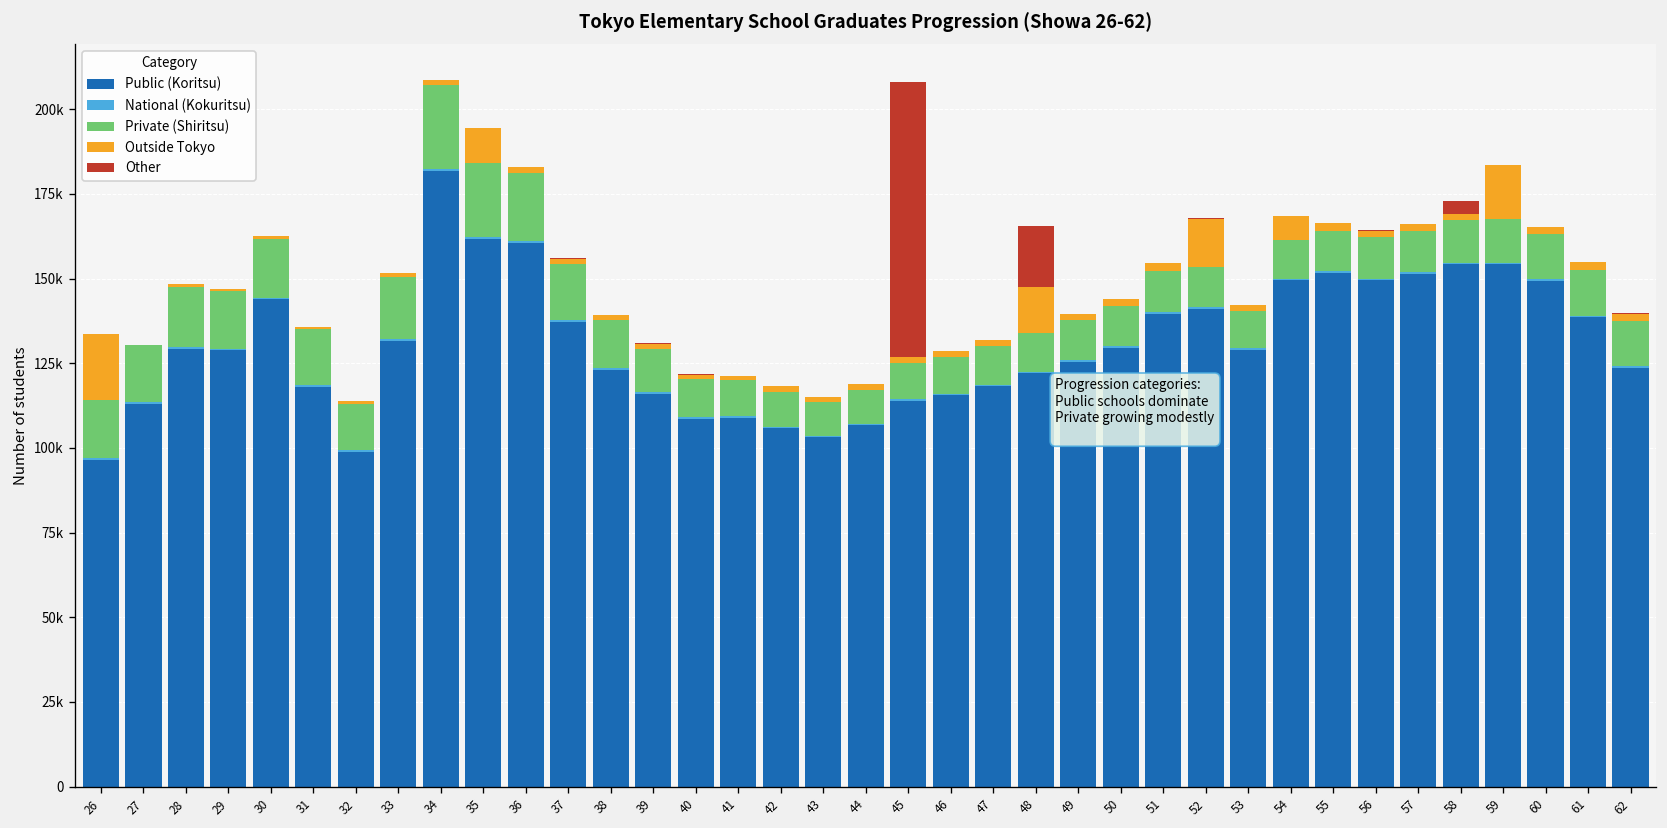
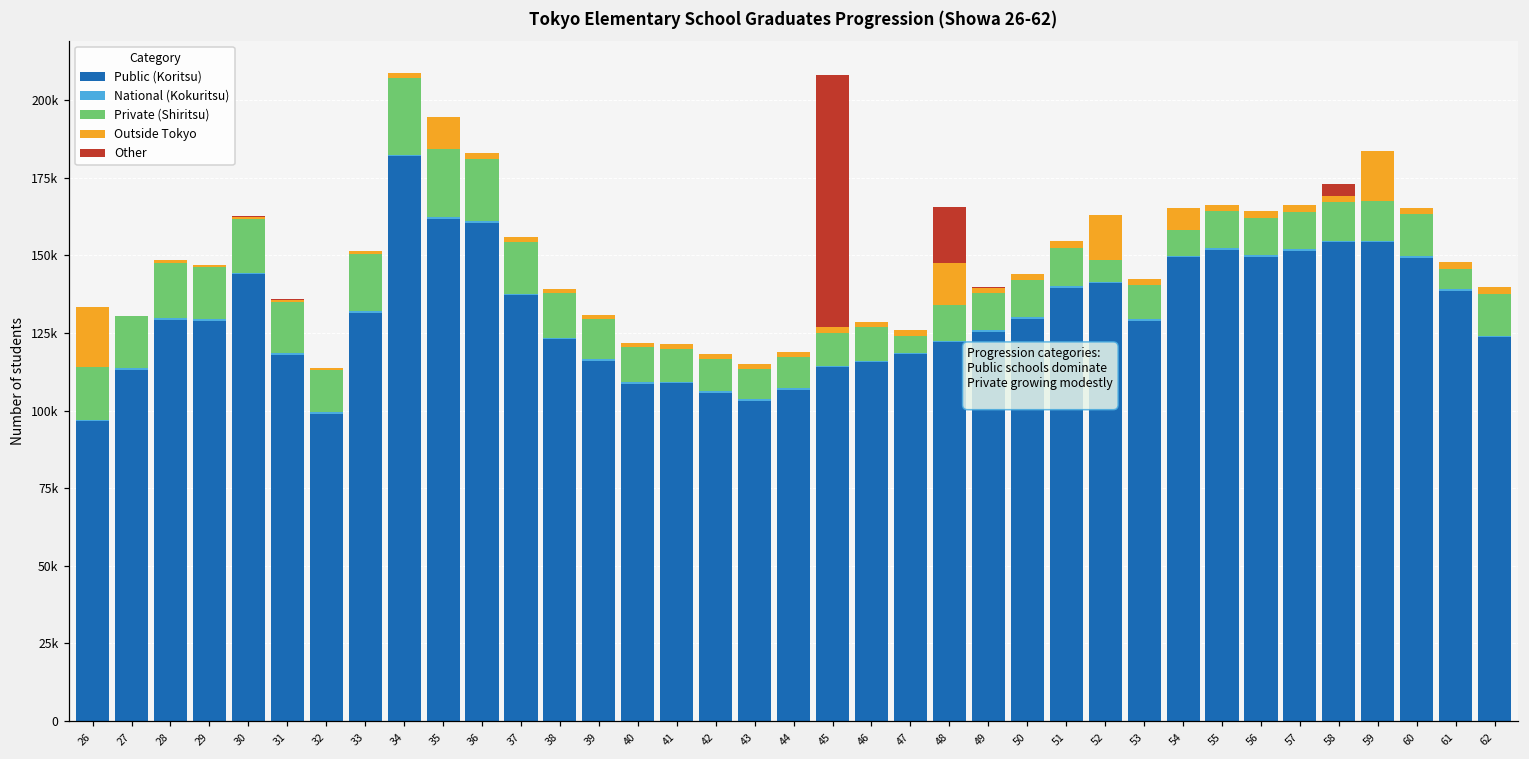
  {
    "Public (Koritsu)": {
      "26": 97000,
      "27": 113000,
      "28": 129000,
      "29": 129000,
      "30": 144000,
      "31": 118000,
      "32": 99000,
      "33": 132000,
      "34": 182000,
      "35": 162000,
      "36": 160000,
      "37": 137000,
      "38": 123000,
      "39": 116000,
      "40": 109000,
      "41": 109000,
      "42": 106000,
      "43": 103000,
      "44": 107000,
      "45": 114000,
      "46": 116000,
      "47": 118000,
      "48": 122000,
      "49": 125000,
      "50": 130000,
      "51": 140000,
      "52": 141000,
      "53": 129000,
      "54": 149000,
      "55": 152000,
      "56": 149000,
      "57": 151000,
      "58": 154000,
      "59": 154000,
      "60": 149000,
      "61": 139000,
      "62": 124000
    },
    "Private (Shiritsu)": {
      "26": 17000,
      "27": 17000,
      "28": 18000,
      "29": 17000,
      "30": 17000,
      "31": 16000,
      "32": 14000,
      "33": 18000,
      "34": 25000,
      "35": 22000,
      "36": 20000,
      "37": 17000,
      "38": 14000,
      "39": 13000,
      "40": 11000,
      "41": 11000,
      "42": 10000,
      "43": 10000,
      "44": 10000,
      "45": 11000,
      "46": 11000,
-     "47": 11000,
+     "47": 5000,
      "48": 12000,
      "49": 12000,
      "50": 12000,
      "51": 12000,
-     "52": 12000,
+     "52": 7000,
      "53": 11000,
-     "54": 12000,
+     "54": 8000,
      "55": 12000,
      "56": 12000,
      "57": 12000,
      "58": 13000,
      "59": 13000,
      "60": 13000,
-     "61": 14000,
+     "61": 7000,
      "62": 13000
    },
    "Outside Tokyo": {
      "26": 19000,
      "33": 1000,
      "34": 1000,
      "35": 10000,
      "36": 2000,
      "37": 2000,
      "38": 1000,
      "39": 1000,
      "40": 1000,
      "41": 1000,
      "42": 2000,
      "43": 2000,
      "44": 2000,
      "45": 2000,
      "46": 2000,
      "47": 2000,
      "48": 14000,
      "49": 2000,
      "50": 2000,
      "51": 2000,
      "52": 14000,
      "53": 2000,
      "54": 7000,
      "55": 2000,
      "56": 2000,
      "57": 2000,
      "58": 2000,
      "59": 16000,
      "60": 2000,
      "61": 2000,
      "62": 2000
    },
    "Other": {
      "26": 0,
      "27": 0,
      "28": 0,
      "45": 81000,
      "48": 18000,
      "58": 4000
    }
  }
